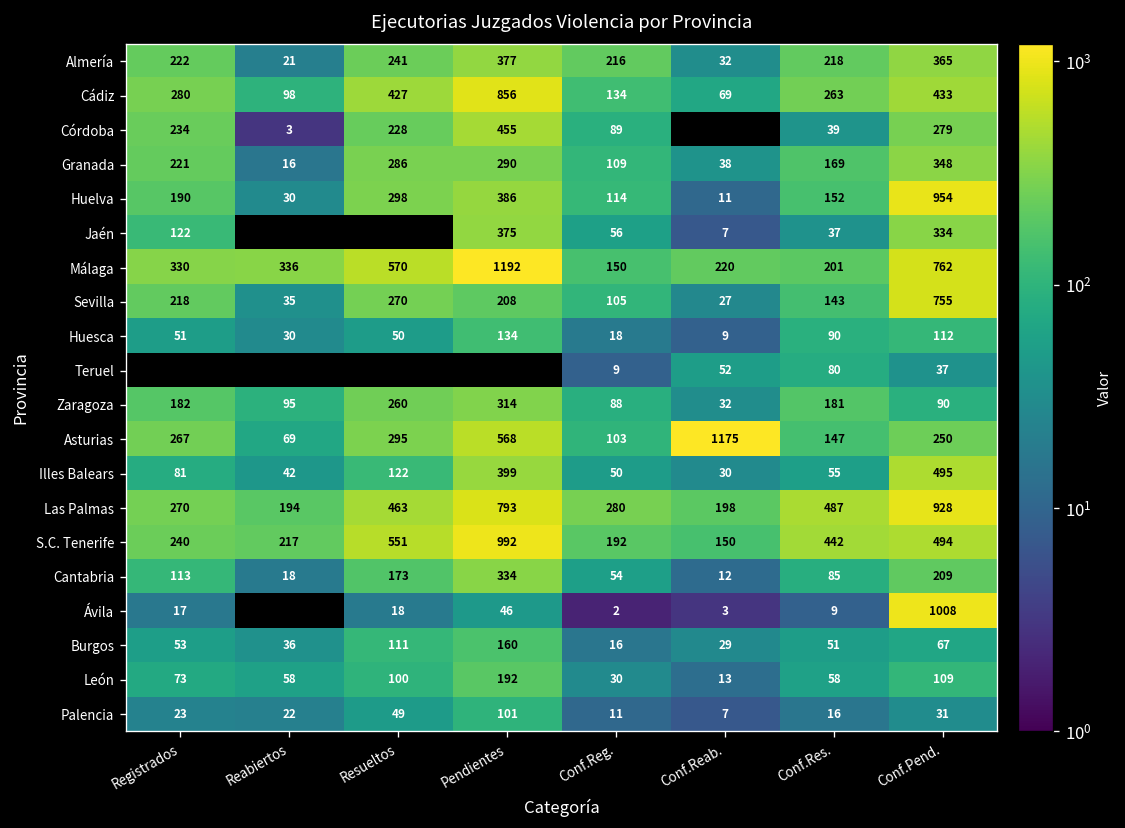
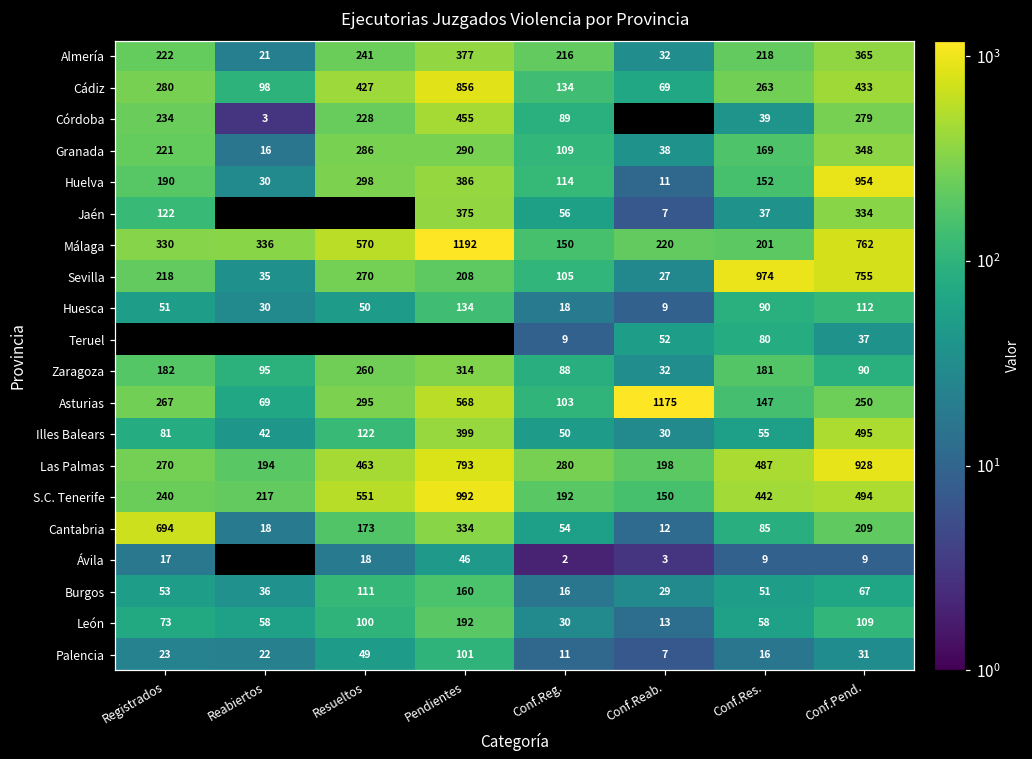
  {
    "Almería": {
      "Registrados": 222,
      "Reabiertos": 21,
      "Resueltos": 241,
      "Pendientes": 377,
      "Conf.Reg.": 216,
      "Conf.Reab.": 32,
      "Conf.Res.": 218,
      "Conf.Pend.": 365
    },
    "Cádiz": {
      "Registrados": 280,
      "Reabiertos": 98,
      "Resueltos": 427,
      "Pendientes": 856,
      "Conf.Reg.": 134,
      "Conf.Reab.": 69,
      "Conf.Res.": 263,
      "Conf.Pend.": 433
    },
    "Córdoba": {
      "Registrados": 234,
      "Reabiertos": 3,
      "Resueltos": 228,
      "Pendientes": 455,
      "Conf.Reg.": 89,
      "Conf.Res.": 39,
      "Conf.Pend.": 279
    },
    "Granada": {
      "Registrados": 221,
      "Reabiertos": 16,
      "Resueltos": 286,
      "Pendientes": 290,
      "Conf.Reg.": 109,
      "Conf.Reab.": 38,
      "Conf.Res.": 169,
      "Conf.Pend.": 348
    },
    "Huelva": {
      "Registrados": 190,
      "Reabiertos": 30,
      "Resueltos": 298,
      "Pendientes": 386,
      "Conf.Reg.": 114,
      "Conf.Reab.": 11,
      "Conf.Res.": 152,
      "Conf.Pend.": 954
    },
    "Jaén": {
      "Registrados": 122,
      "Pendientes": 375,
      "Conf.Reg.": 56,
      "Conf.Reab.": 7,
      "Conf.Res.": 37,
      "Conf.Pend.": 334
    },
    "Málaga": {
      "Registrados": 330,
      "Reabiertos": 336,
      "Resueltos": 570,
      "Pendientes": 1192,
      "Conf.Reg.": 150,
      "Conf.Reab.": 220,
      "Conf.Res.": 201,
      "Conf.Pend.": 762
    },
    "Sevilla": {
      "Registrados": 218,
      "Reabiertos": 35,
      "Resueltos": 270,
      "Pendientes": 208,
      "Conf.Reg.": 105,
      "Conf.Reab.": 27,
-     "Conf.Res.": 143,
+     "Conf.Res.": 974,
      "Conf.Pend.": 755
    },
    "Huesca": {
      "Registrados": 51,
      "Reabiertos": 30,
      "Resueltos": 50,
      "Pendientes": 134,
      "Conf.Reg.": 18,
      "Conf.Reab.": 9,
      "Conf.Res.": 90,
      "Conf.Pend.": 112
    },
    "Teruel": {
      "Conf.Reg.": 9,
      "Conf.Reab.": 52,
      "Conf.Res.": 80,
      "Conf.Pend.": 37
    },
    "Zaragoza": {
      "Registrados": 182,
      "Reabiertos": 95,
      "Resueltos": 260,
      "Pendientes": 314,
      "Conf.Reg.": 88,
      "Conf.Reab.": 32,
      "Conf.Res.": 181,
      "Conf.Pend.": 90
    },
    "Asturias": {
      "Registrados": 267,
      "Reabiertos": 69,
      "Resueltos": 295,
      "Pendientes": 568,
      "Conf.Reg.": 103,
      "Conf.Reab.": 1175,
      "Conf.Res.": 147,
      "Conf.Pend.": 250
    },
    "Illes Balears": {
      "Registrados": 81,
      "Reabiertos": 42,
      "Resueltos": 122,
      "Pendientes": 399,
      "Conf.Reg.": 50,
      "Conf.Reab.": 30,
      "Conf.Res.": 55,
      "Conf.Pend.": 495
    },
    "Las Palmas": {
      "Registrados": 270,
      "Reabiertos": 194,
      "Resueltos": 463,
      "Pendientes": 793,
      "Conf.Reg.": 280,
      "Conf.Reab.": 198,
      "Conf.Res.": 487,
      "Conf.Pend.": 928
    },
    "S.C. Tenerife": {
      "Registrados": 240,
      "Reabiertos": 217,
      "Resueltos": 551,
      "Pendientes": 992,
      "Conf.Reg.": 192,
      "Conf.Reab.": 150,
      "Conf.Res.": 442,
      "Conf.Pend.": 494
    },
    "Cantabria": {
-     "Registrados": 113,
+     "Registrados": 694,
      "Reabiertos": 18,
      "Resueltos": 173,
      "Pendientes": 334,
      "Conf.Reg.": 54,
      "Conf.Reab.": 12,
      "Conf.Res.": 85,
      "Conf.Pend.": 209
    },
    "Ávila": {
      "Registrados": 17,
      "Resueltos": 18,
      "Pendientes": 46,
      "Conf.Reg.": 2,
      "Conf.Reab.": 3,
      "Conf.Res.": 9,
-     "Conf.Pend.": 1008
+     "Conf.Pend.": 9
    },
    "Burgos": {
      "Registrados": 53,
      "Reabiertos": 36,
      "Resueltos": 111,
      "Pendientes": 160,
      "Conf.Reg.": 16,
      "Conf.Reab.": 29,
      "Conf.Res.": 51,
      "Conf.Pend.": 67
    },
    "León": {
      "Registrados": 73,
      "Reabiertos": 58,
      "Resueltos": 100,
      "Pendientes": 192,
      "Conf.Reg.": 30,
      "Conf.Reab.": 13,
      "Conf.Res.": 58,
      "Conf.Pend.": 109
    },
    "Palencia": {
      "Registrados": 23,
      "Reabiertos": 22,
      "Resueltos": 49,
      "Pendientes": 101,
      "Conf.Reg.": 11,
      "Conf.Reab.": 7,
      "Conf.Res.": 16,
      "Conf.Pend.": 31
    }
  }
